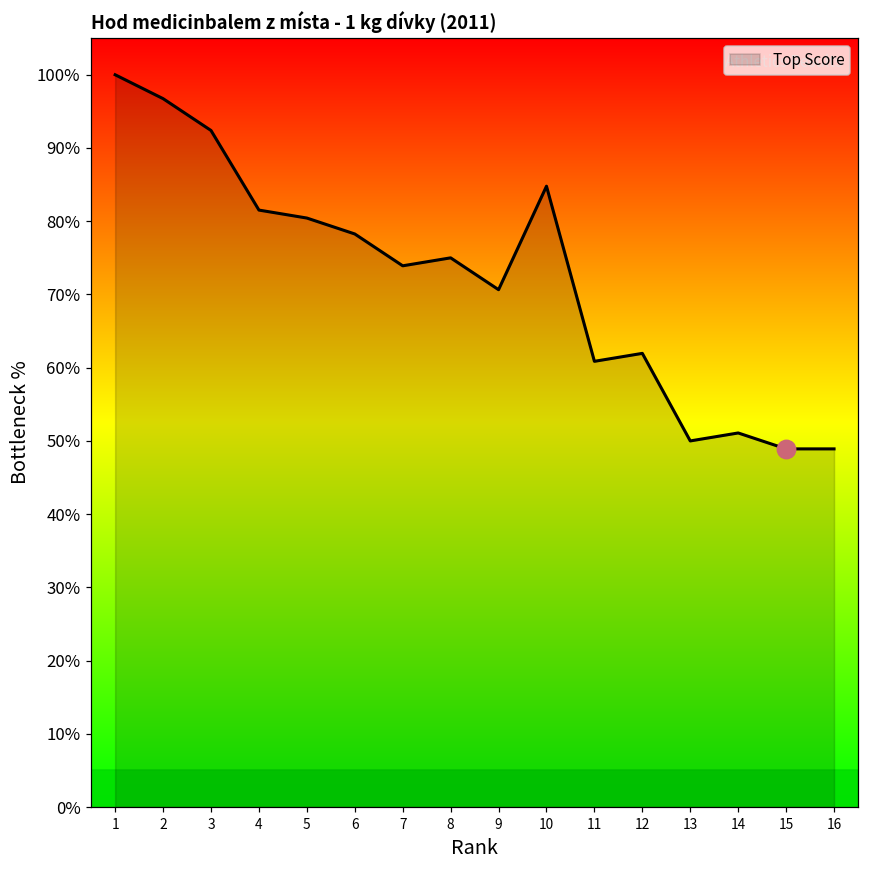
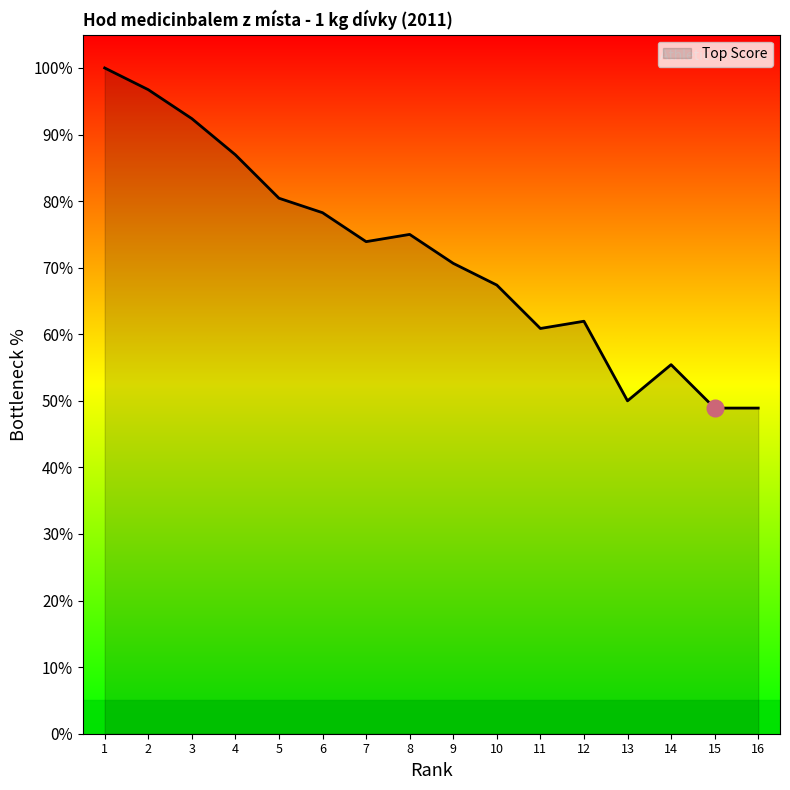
  {
    "Top Score": {
      "1": "100%",
      "2": "97%",
      "3": "92%",
-     "4": "82%",
+     "4": "87%",
      "5": "80%",
      "6": "78%",
      "7": "74%",
      "8": "75%",
      "9": "71%",
-     "10": "85%",
+     "10": "67%",
      "11": "61%",
      "12": "62%",
      "13": "50%",
-     "14": "51%",
+     "14": "55%",
      "16": "49%"
    }
  }
